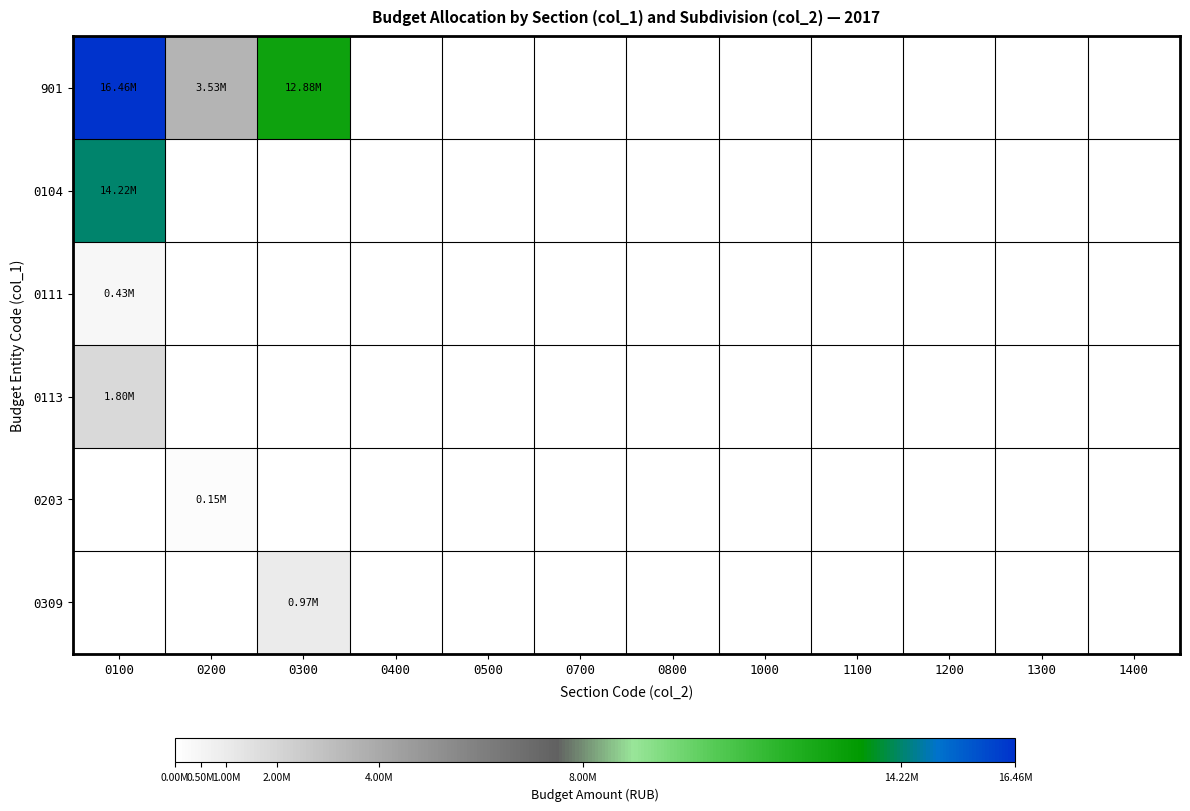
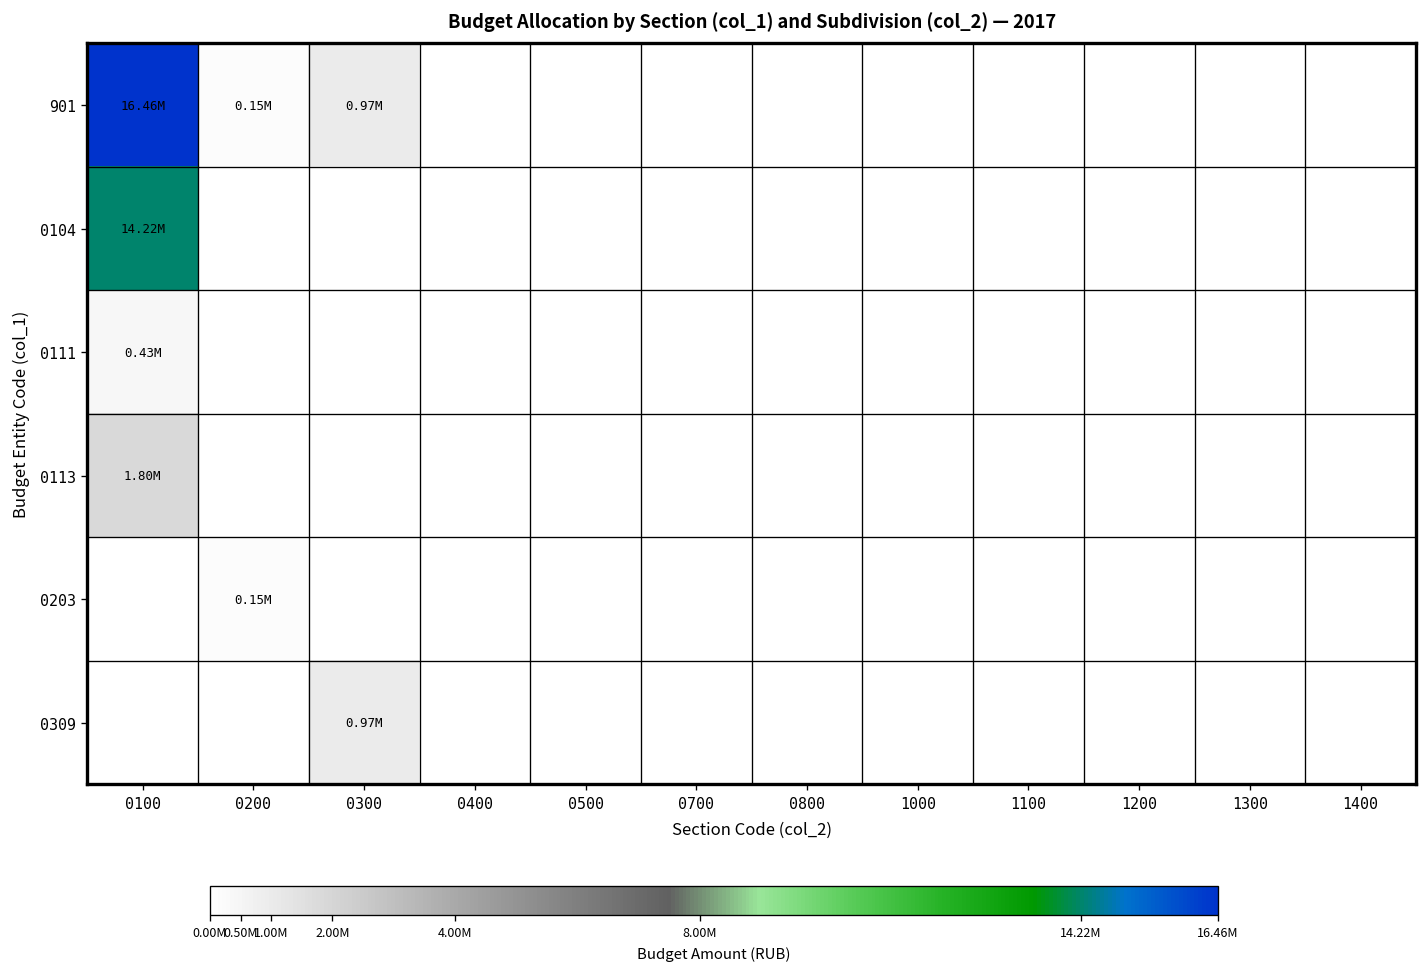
  {
    "901": {
      "0100": "16.46M",
-     "0200": "3.53M",
-     "0300": "12.88M"
+     "0200": "0.15M",
+     "0300": "0.97M"
    },
    "0104": {
      "0100": "14.22M"
    },
    "0111": {
      "0100": "0.43M"
    },
    "0113": {
      "0100": "1.80M"
    },
    "0203": {
      "0200": "0.15M"
    },
    "0309": {
      "0300": "0.97M"
    }
  }
